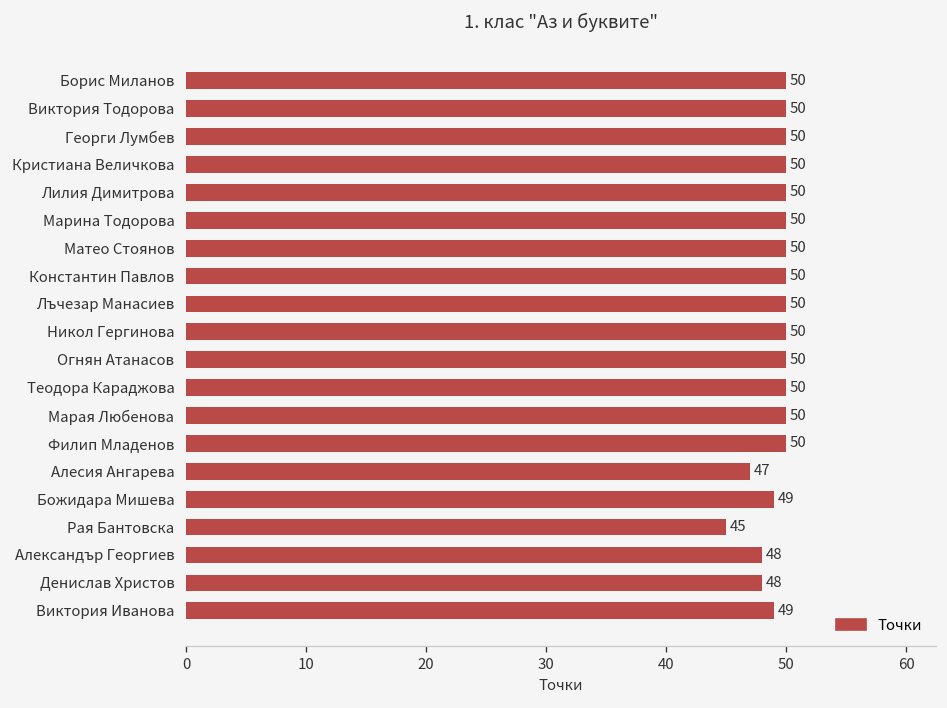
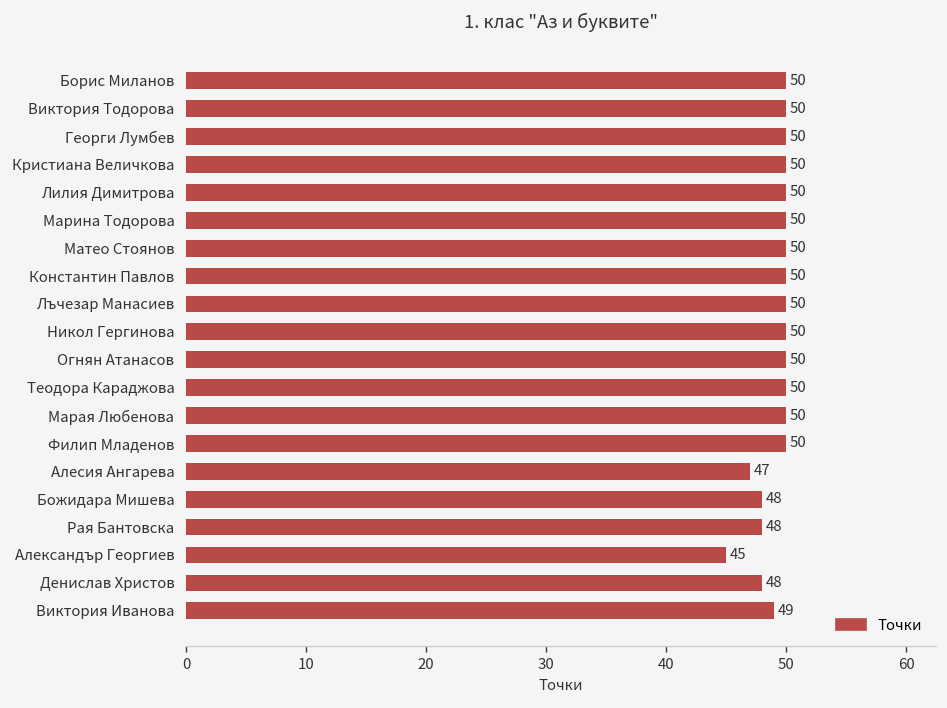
  {
    "Борис Миланов": 50,
    "Виктория Тодорова": 50,
    "Георги Лумбев": 50,
    "Кристиана Величкова": 50,
    "Лилия Димитрова": 50,
    "Марина Тодорова": 50,
    "Матео Стоянов": 50,
    "Константин Павлов": 50,
    "Лъчезар Манасиев": 50,
    "Никол Гергинова": 50,
    "Огнян Атанасов": 50,
    "Теодора Караджова": 50,
    "Марая Любенова": 50,
    "Филип Младенов": 50,
    "Алесия Ангарева": 47,
-   "Божидара Мишева": 49,
-   "Рая Бантовска": 45,
-   "Александър Георгиев": 48,
+   "Божидара Мишева": 48,
+   "Рая Бантовска": 48,
+   "Александър Георгиев": 45,
    "Денислав Христов": 48,
    "Виктория Иванова": 49
  }
